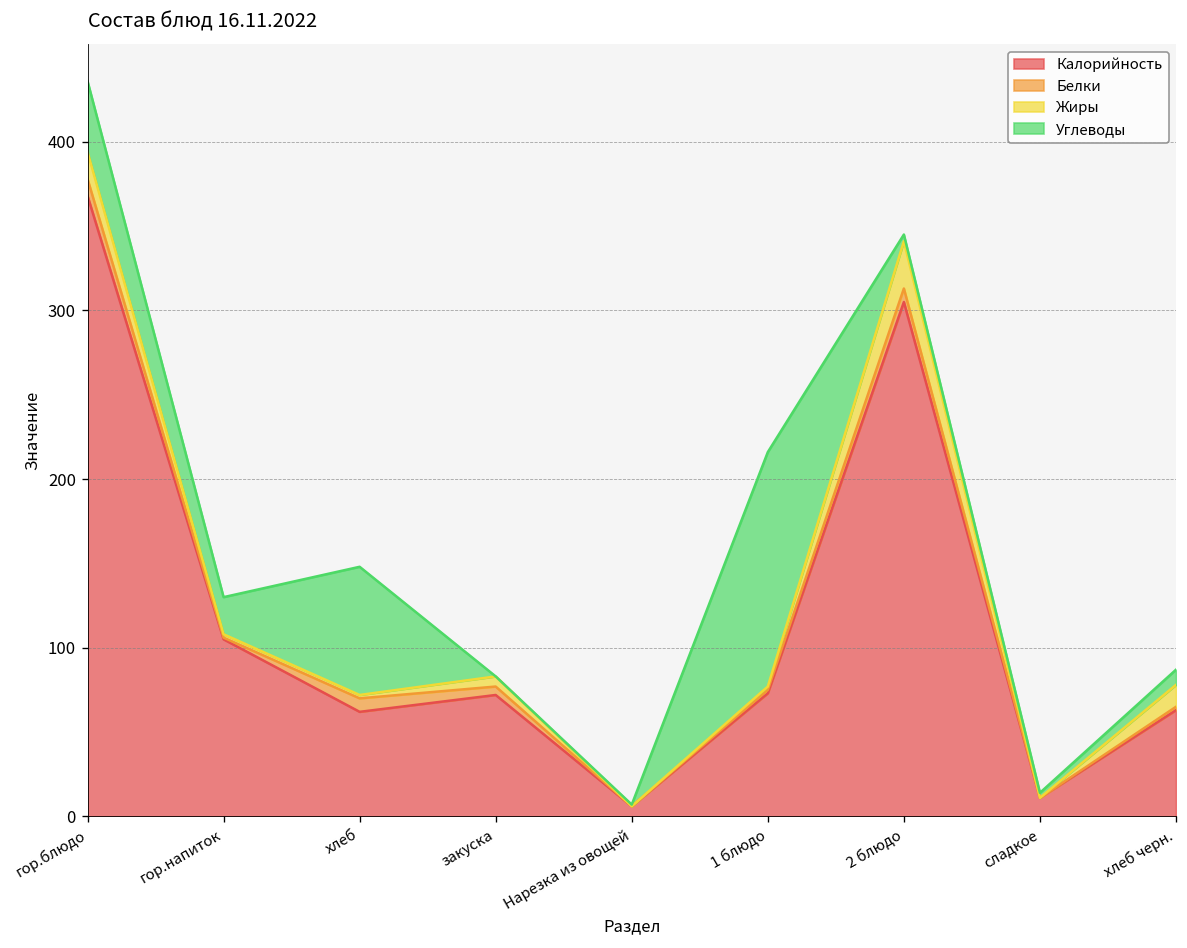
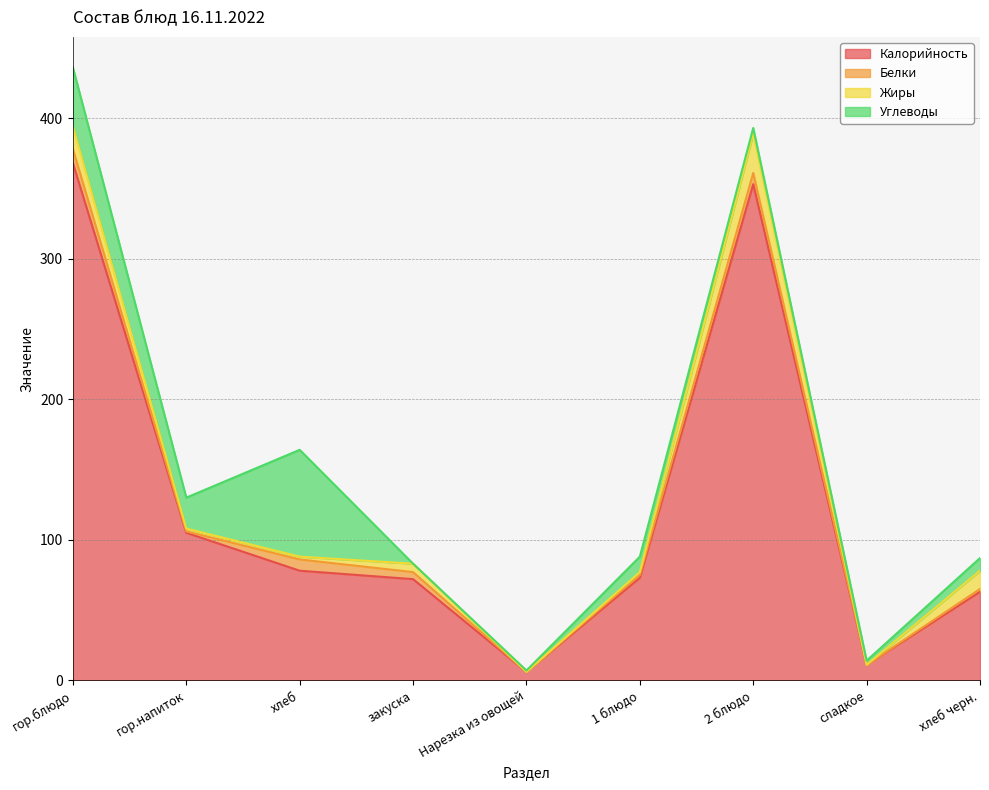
  {
    "Калорийность": {
      "гор.блюдо": 368,
-     "хлеб": 62,
+     "хлеб": 78,
      "закуска": 72,
      "1 блюдо": 73,
-     "2 блюдо": 305,
+     "2 блюдо": 353,
      "хлеб черн.": 63
    },
    "Белки": {
      "гор.блюдо": 10,
      "хлеб": 8,
      "закуска": 5,
      "1 блюдо": 2,
      "2 блюдо": 8,
      "хлеб черн.": 2
    },
    "Жиры": {
      "гор.блюдо": 16,
      "гор.напиток": 2,
      "хлеб": 2,
      "1 блюдо": 2,
      "2 блюдо": 28,
      "хлеб черн.": 13
    },
    "Углеводы": {
      "гор.блюдо": 42,
      "гор.напиток": 22,
      "хлеб": 76,
-     "1 блюдо": 139,
+     "1 блюдо": 11,
      "2 блюдо": 4,
      "сладкое": 3,
      "хлеб черн.": 9
    }
  }
